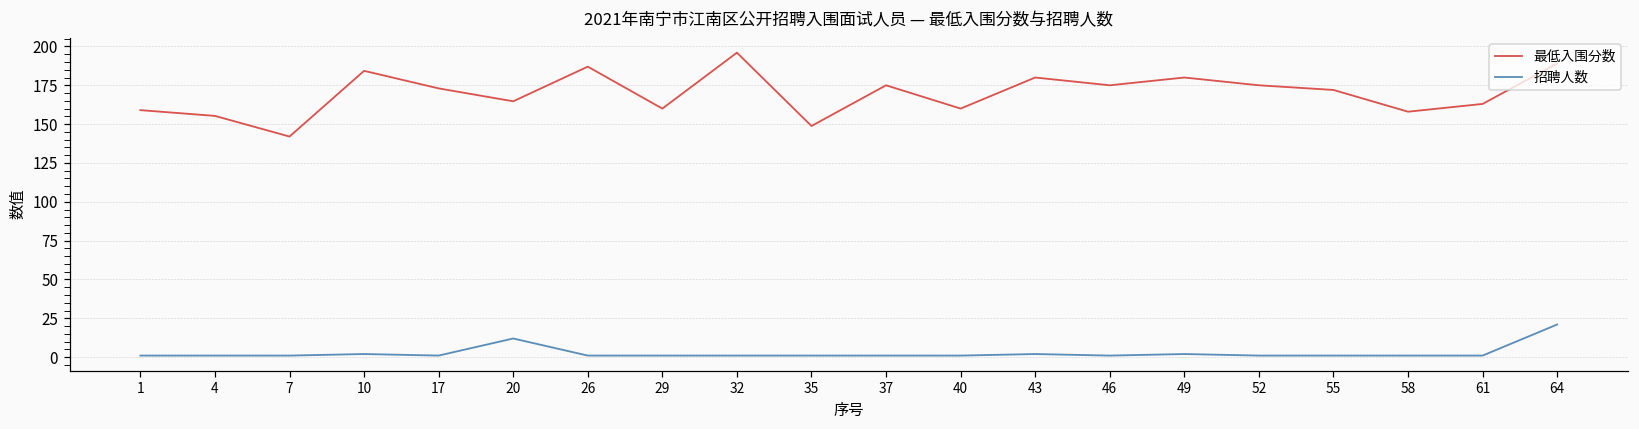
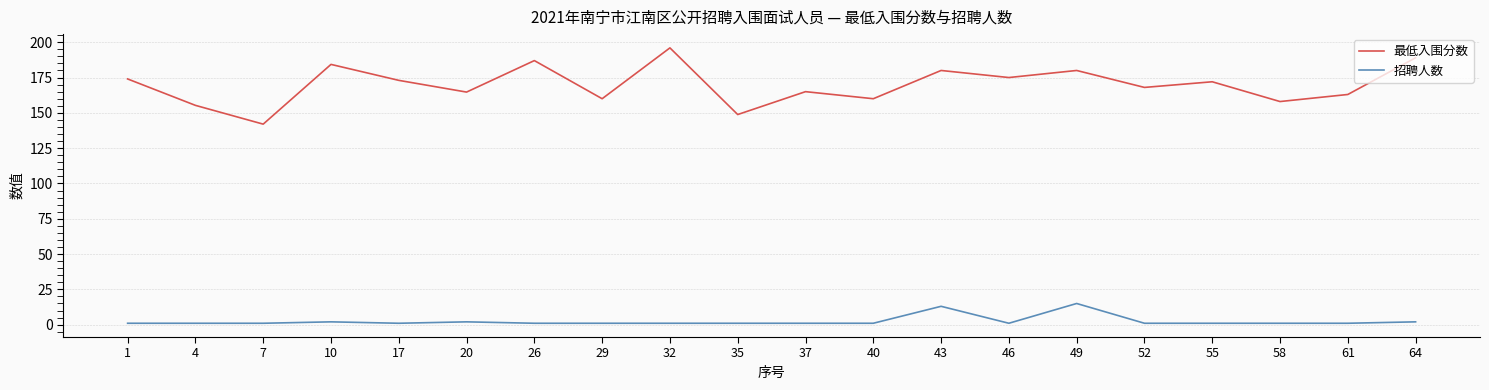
  {
    "最低入围分数": {
-     "1": 159,
+     "1": 174,
      "4": 155,
      "7": 142,
      "10": 184,
      "17": 173,
      "20": 165,
      "26": 187,
      "29": 160,
      "32": 196,
      "35": 149,
-     "37": 175,
+     "37": 165,
      "40": 160,
      "43": 180,
      "46": 175,
      "49": 180,
-     "52": 175,
+     "52": 168,
      "55": 172,
      "58": 158,
      "61": 163
    },
    "招聘人数": {
      "1": 1,
      "4": 1,
      "7": 1,
      "10": 2,
      "17": 1,
-     "20": 12,
+     "20": 2,
      "26": 1,
      "29": 1,
      "32": 1,
      "35": 1,
      "37": 1,
      "40": 1,
-     "43": 2,
+     "43": 13,
      "46": 1,
-     "49": 2,
+     "49": 15,
      "52": 1,
      "55": 1,
      "58": 1,
      "61": 1,
-     "64": 21
+     "64": 2
    }
  }
